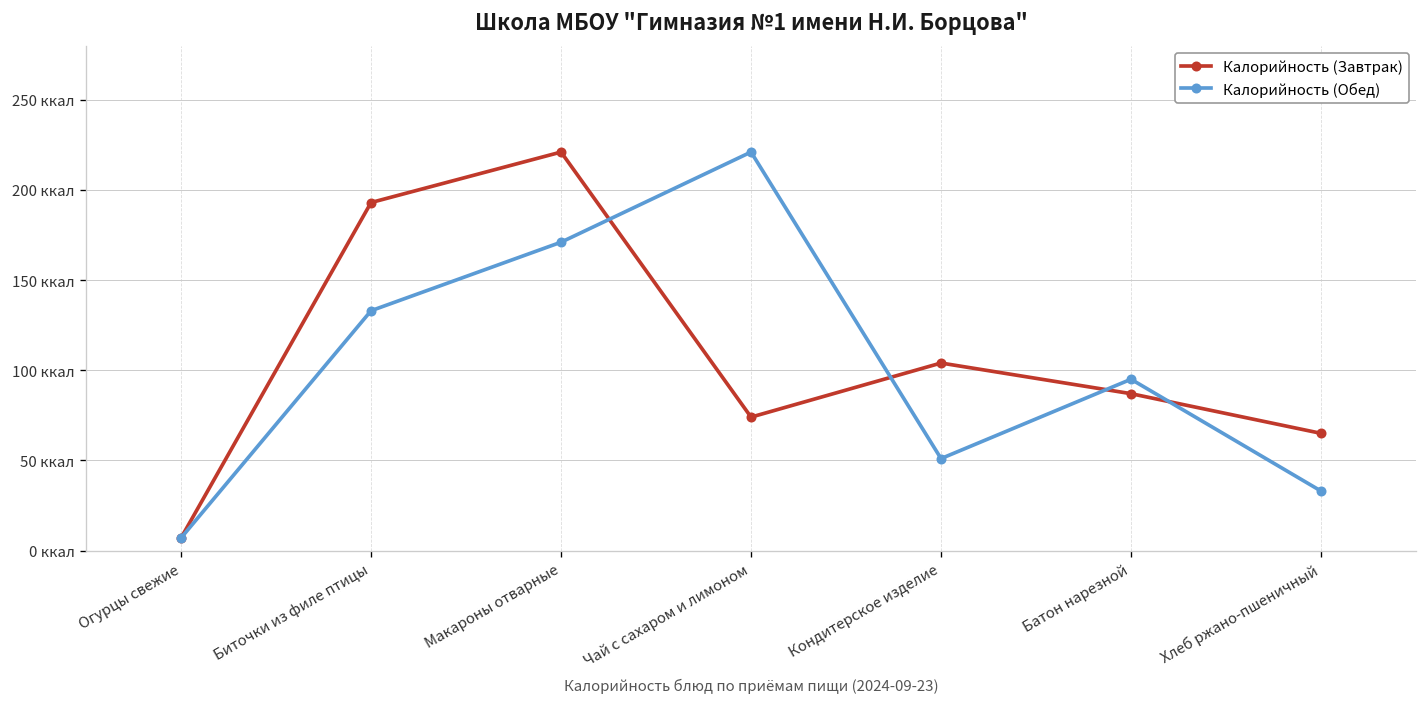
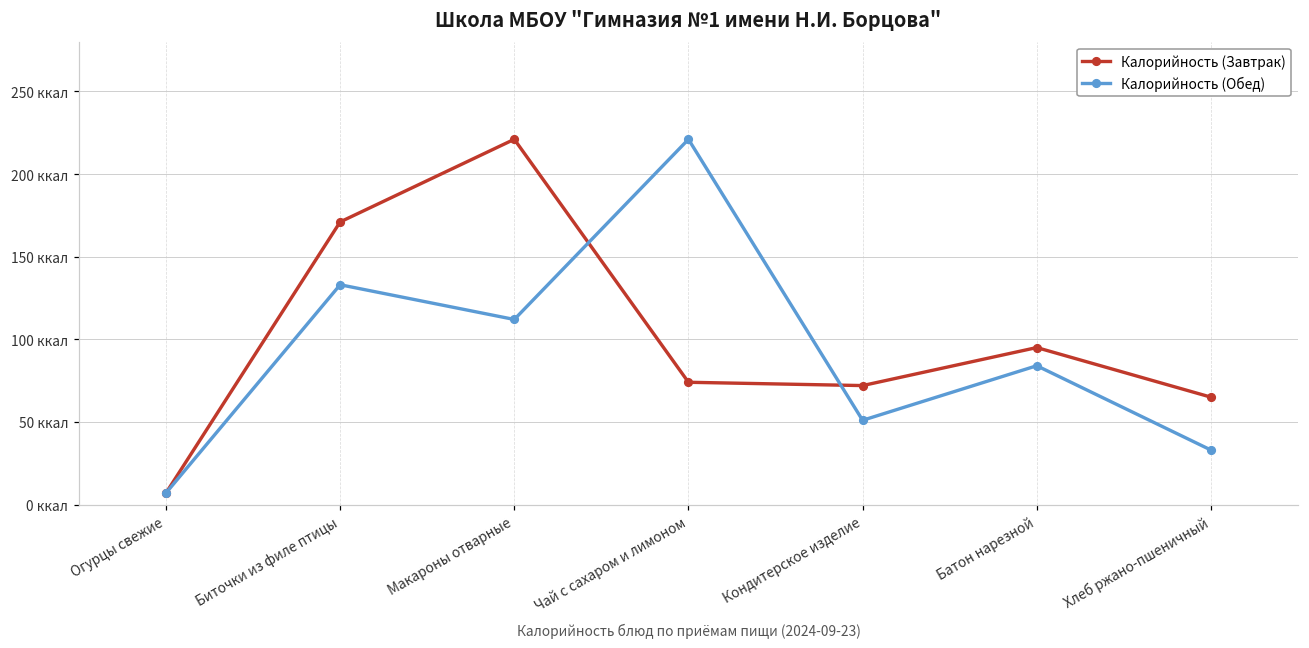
  {
    "Калорийность (Завтрак)": {
-     "Биточки из филе птицы": "193 ккал",
+     "Биточки из филе птицы": "171 ккал",
      "Макароны отварные": "221 ккал",
      "Чай с сахаром и лимоном": "74 ккал",
-     "Кондитерское изделие": "104 ккал",
-     "Батон нарезной": "87 ккал",
+     "Кондитерское изделие": "72 ккал",
+     "Батон нарезной": "95 ккал",
      "Хлеб ржано-пшеничный": "65 ккал"
    },
    "Калорийность (Обед)": {
      "Биточки из филе птицы": "133 ккал",
-     "Макароны отварные": "171 ккал",
+     "Макароны отварные": "112 ккал",
      "Чай с сахаром и лимоном": "221 ккал",
      "Кондитерское изделие": "51 ккал",
-     "Батон нарезной": "95 ккал",
+     "Батон нарезной": "84 ккал",
      "Хлеб ржано-пшеничный": "33 ккал"
    }
  }
